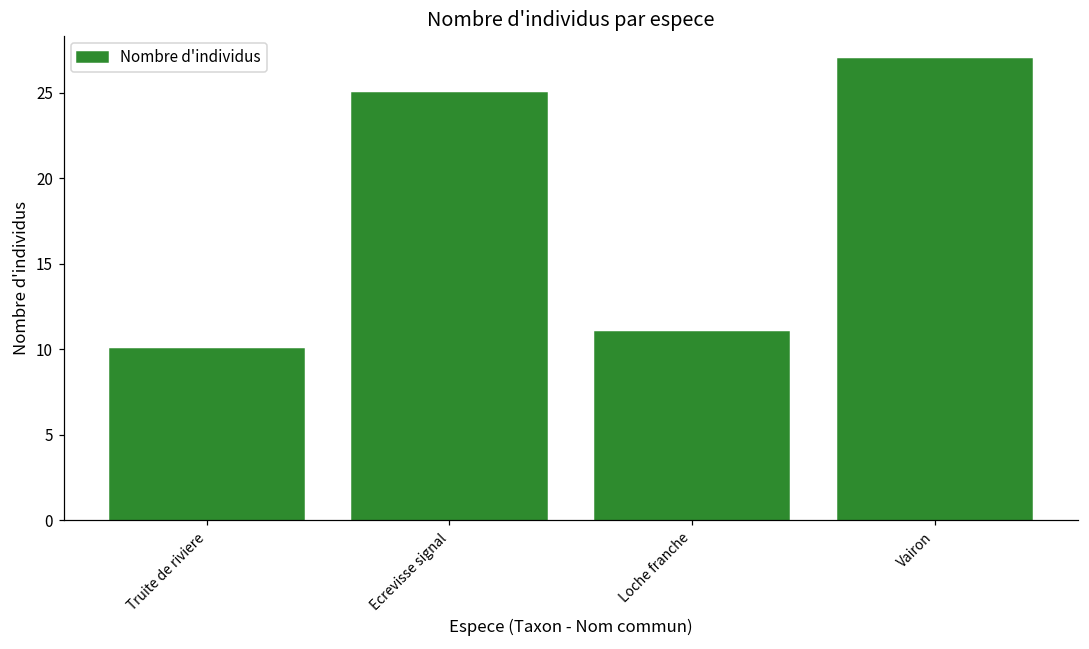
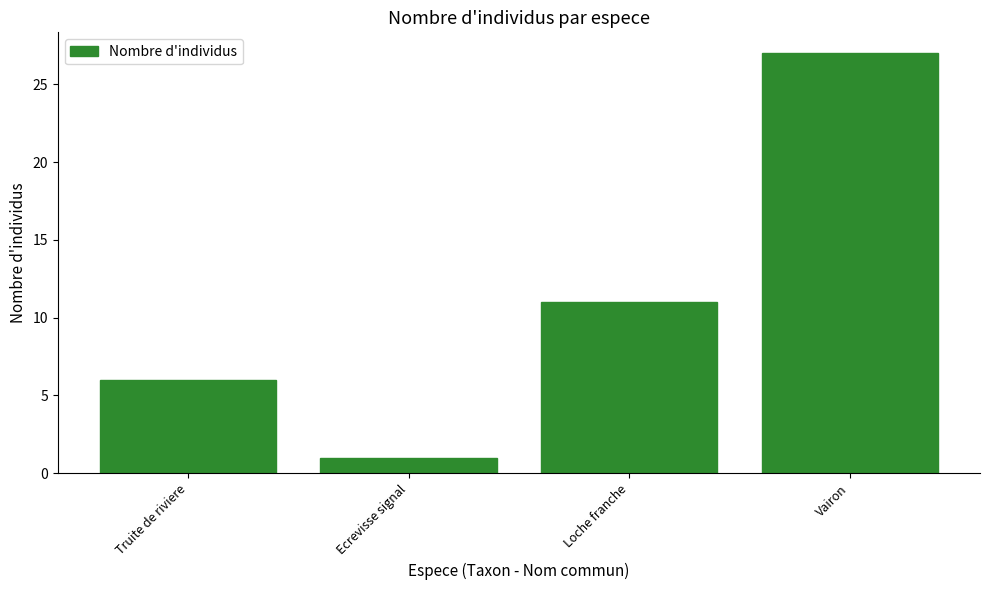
  {
-   "Truite de riviere": 10,
-   "Ecrevisse signal": 25,
+   "Truite de riviere": 6,
+   "Ecrevisse signal": 1,
    "Loche franche": 11,
    "Vairon": 27
  }
